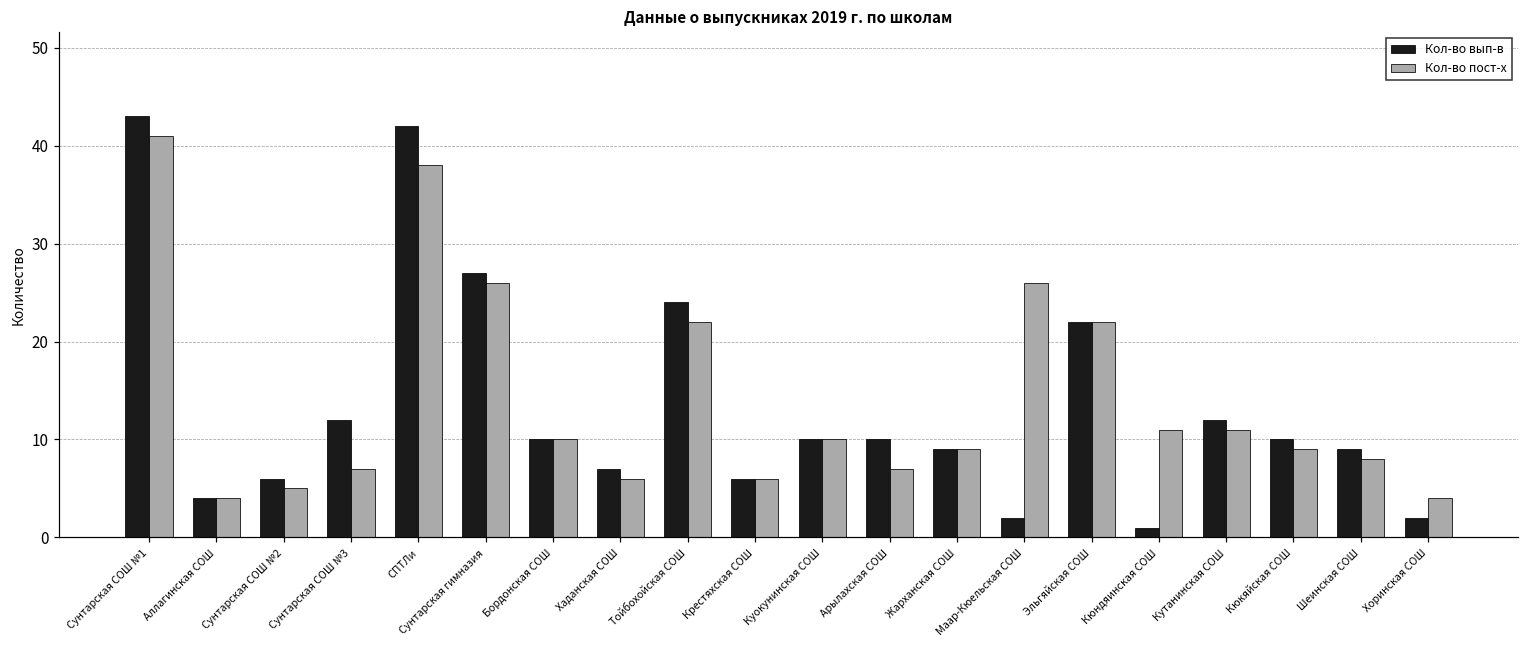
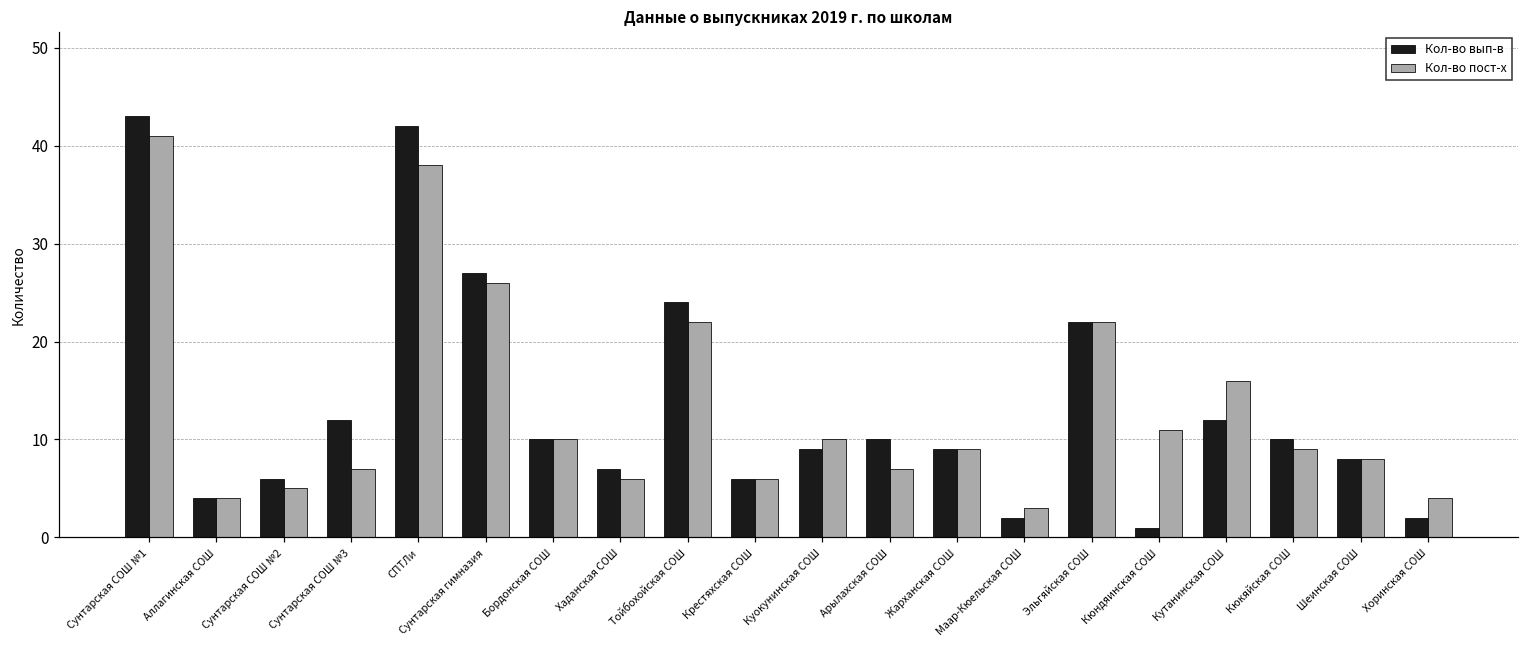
  {
    "Кол-во вып-в": {
      "Сунтарская СОШ №1": 43,
      "Аллагинская СОШ": 4,
      "Сунтарская СОШ №2": 6,
      "Сунтарская СОШ №3": 12,
      "СПТЛи": 42,
      "Сунтарская гимназия": 27,
      "Бордонская СОШ": 10,
      "Хаданская СОШ": 7,
      "Тойбохойская СОШ": 24,
      "Крестяхская СОШ": 6,
-     "Куокунинская СОШ": 10,
+     "Куокунинская СОШ": 9,
      "Арылахская СОШ": 10,
      "Жарханская СОШ": 9,
      "Маар-Кюельская СОШ": 2,
      "Эльгяйская СОШ": 22,
      "Кюндяинская СОШ": 1,
      "Кутанинская СОШ": 12,
      "Кюкяйская СОШ": 10,
-     "Шеинская СОШ": 9,
+     "Шеинская СОШ": 8,
      "Хоринская СОШ": 2
    },
    "Кол-во пост-х": {
      "Сунтарская СОШ №1": 41,
      "Аллагинская СОШ": 4,
      "Сунтарская СОШ №2": 5,
      "Сунтарская СОШ №3": 7,
      "СПТЛи": 38,
      "Сунтарская гимназия": 26,
      "Бордонская СОШ": 10,
      "Хаданская СОШ": 6,
      "Тойбохойская СОШ": 22,
      "Крестяхская СОШ": 6,
      "Куокунинская СОШ": 10,
      "Арылахская СОШ": 7,
      "Жарханская СОШ": 9,
-     "Маар-Кюельская СОШ": 26,
+     "Маар-Кюельская СОШ": 3,
      "Эльгяйская СОШ": 22,
      "Кюндяинская СОШ": 11,
-     "Кутанинская СОШ": 11,
+     "Кутанинская СОШ": 16,
      "Кюкяйская СОШ": 9,
      "Шеинская СОШ": 8,
      "Хоринская СОШ": 4
    }
  }
